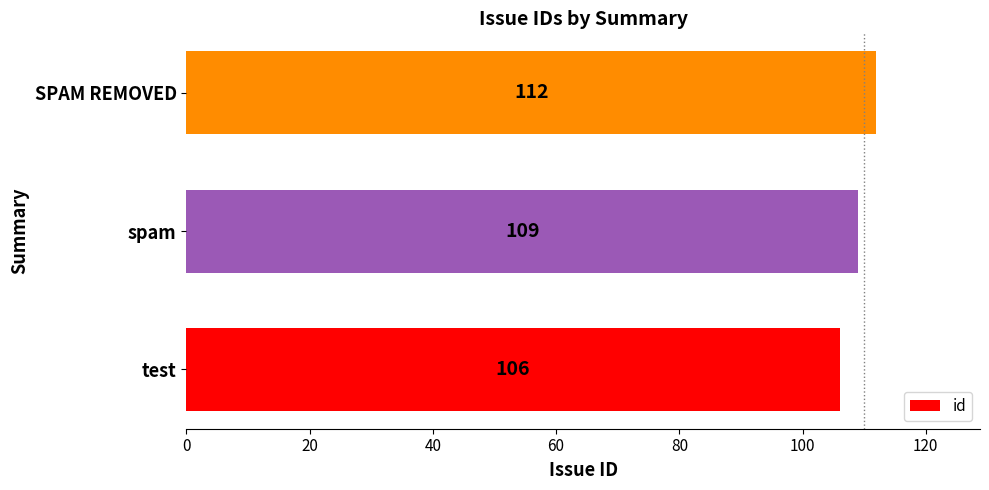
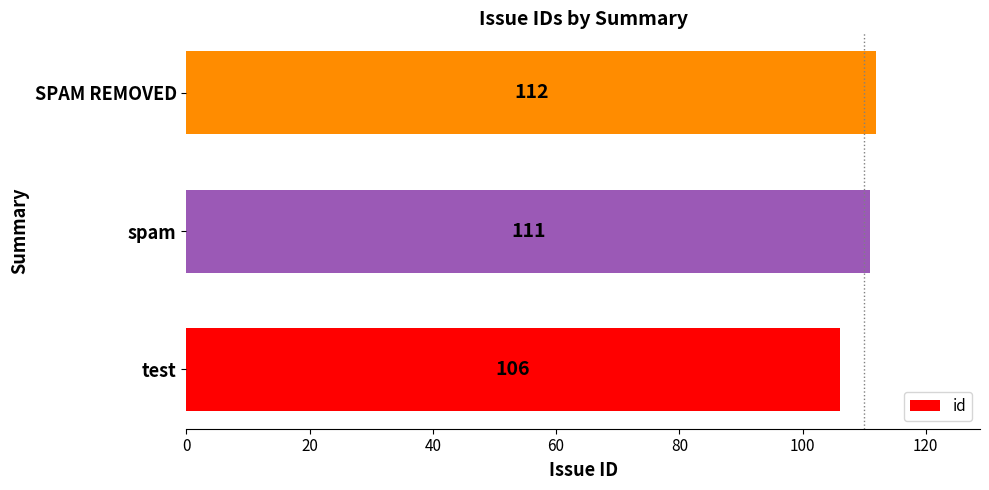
  {
    "SPAM REMOVED": 112,
-   "spam": 109,
+   "spam": 111,
    "test": 106
  }
